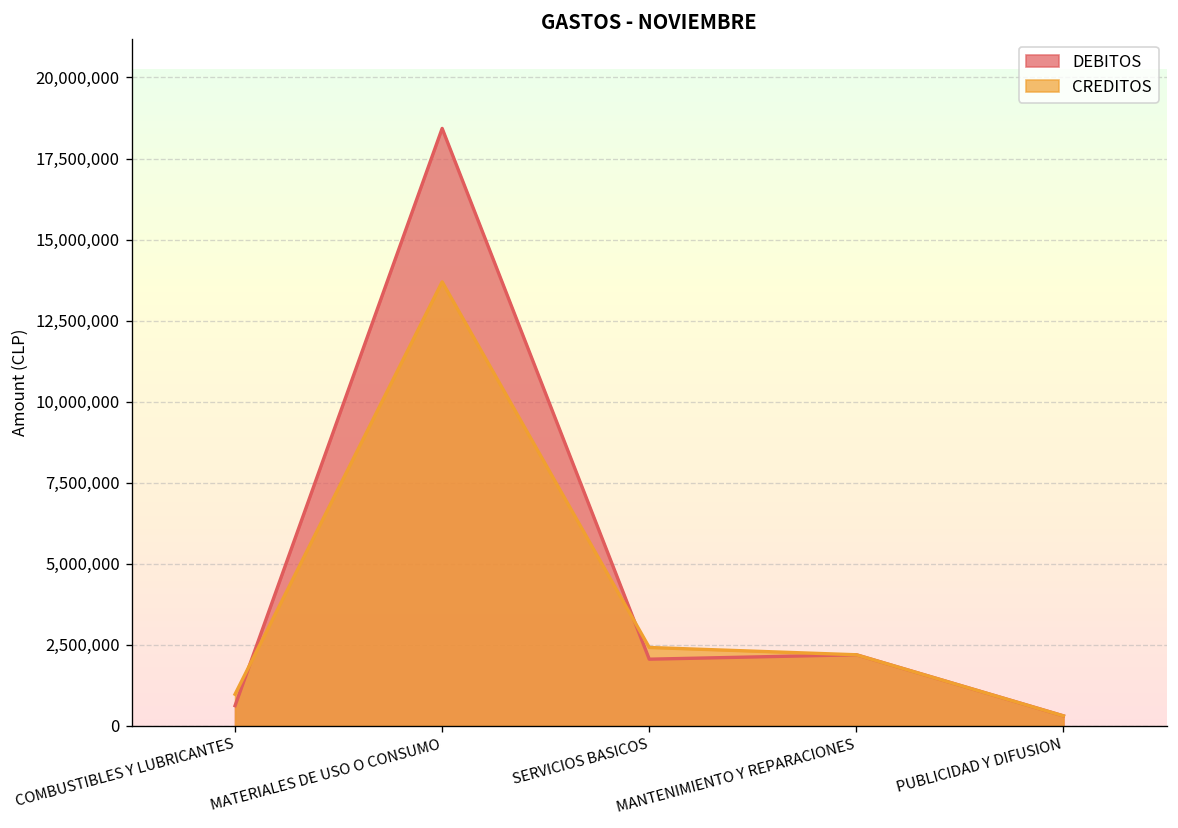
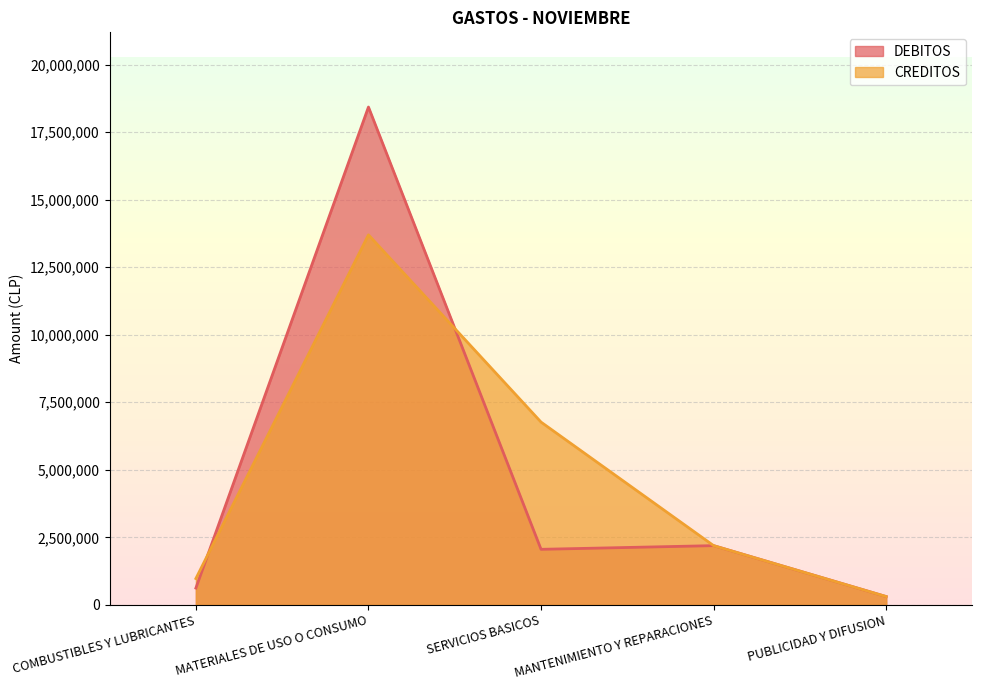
  {
    "DEBITOS": {
      "COMBUSTIBLES Y LUBRICANTES": "600,000",
      "MATERIALES DE USO O CONSUMO": "18,400,000",
      "SERVICIOS BASICOS": "2,100,000"
    },
    "CREDITOS": {
      "COMBUSTIBLES Y LUBRICANTES": "1,000,000",
      "MATERIALES DE USO O CONSUMO": "13,700,000",
-     "SERVICIOS BASICOS": "2,400,000"
+     "SERVICIOS BASICOS": "6,800,000"
    }
  }
